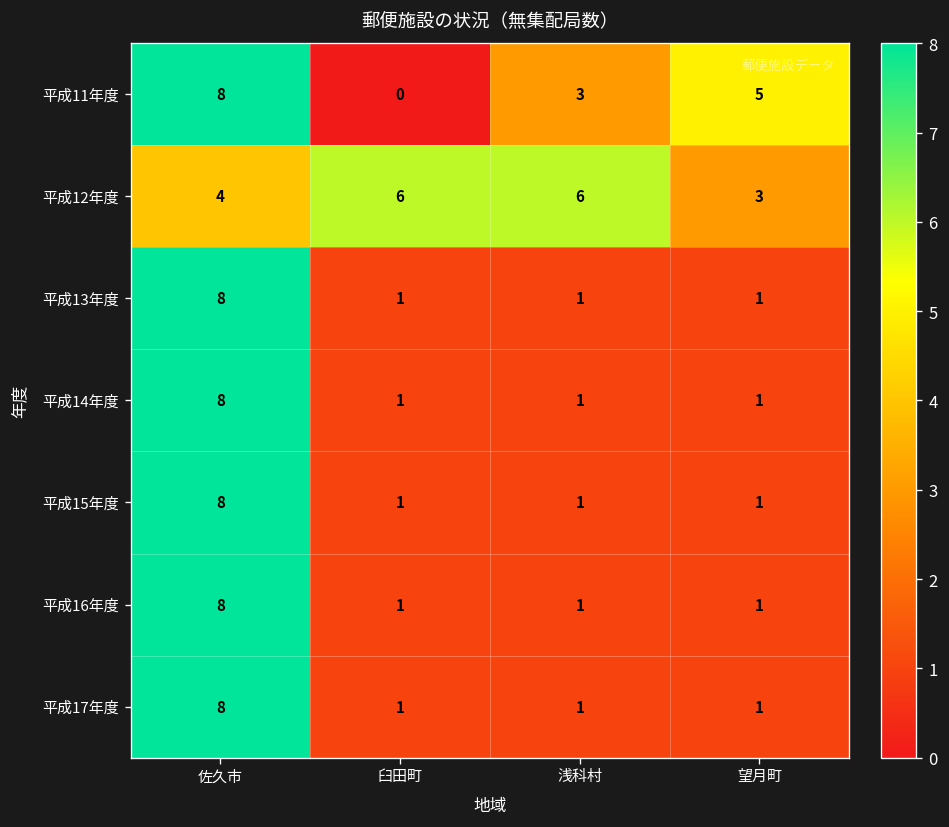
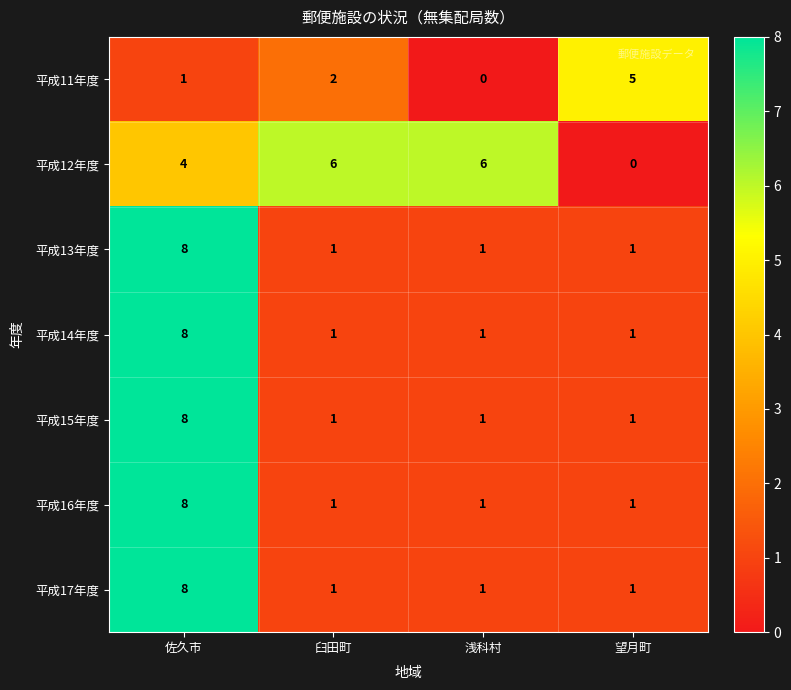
  {
    "平成11年度": {
-     "佐久市": 8,
-     "臼田町": 0,
-     "浅科村": 3
+     "佐久市": 1,
+     "臼田町": 2,
+     "浅科村": 0
    },
    "平成12年度": {
      "佐久市": 4,
      "臼田町": 6,
      "浅科村": 6,
-     "望月町": 3
+     "望月町": 0
    },
    "平成13年度": {
      "佐久市": 8,
      "臼田町": 1,
      "浅科村": 1,
      "望月町": 1
    },
    "平成14年度": {
      "佐久市": 8,
      "臼田町": 1,
      "浅科村": 1,
      "望月町": 1
    },
    "平成15年度": {
      "佐久市": 8,
      "臼田町": 1,
      "浅科村": 1,
      "望月町": 1
    },
    "平成16年度": {
      "佐久市": 8,
      "臼田町": 1,
      "浅科村": 1,
      "望月町": 1
    },
    "平成17年度": {
      "佐久市": 8,
      "臼田町": 1,
      "浅科村": 1,
      "望月町": 1
    }
  }
